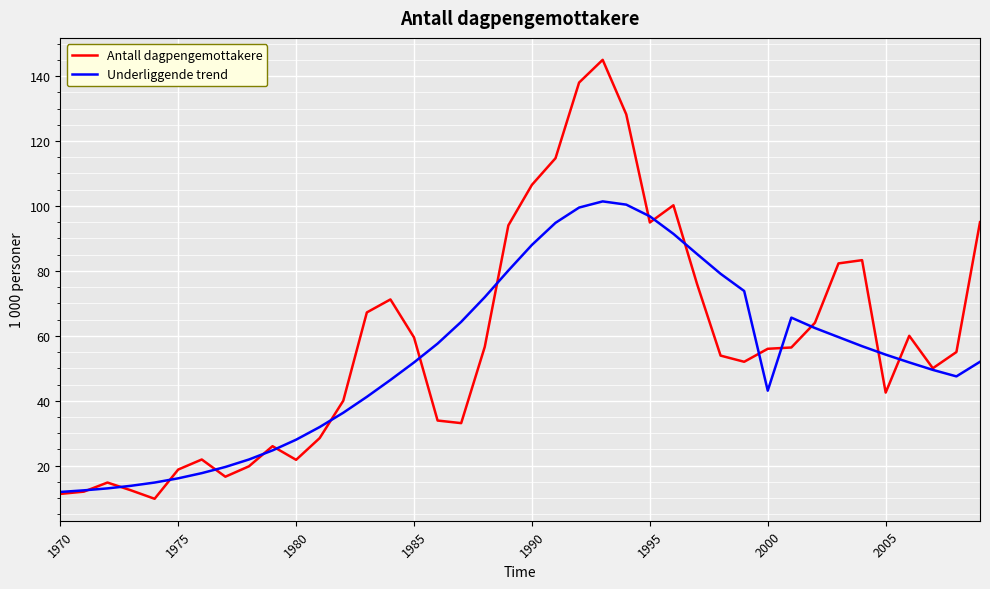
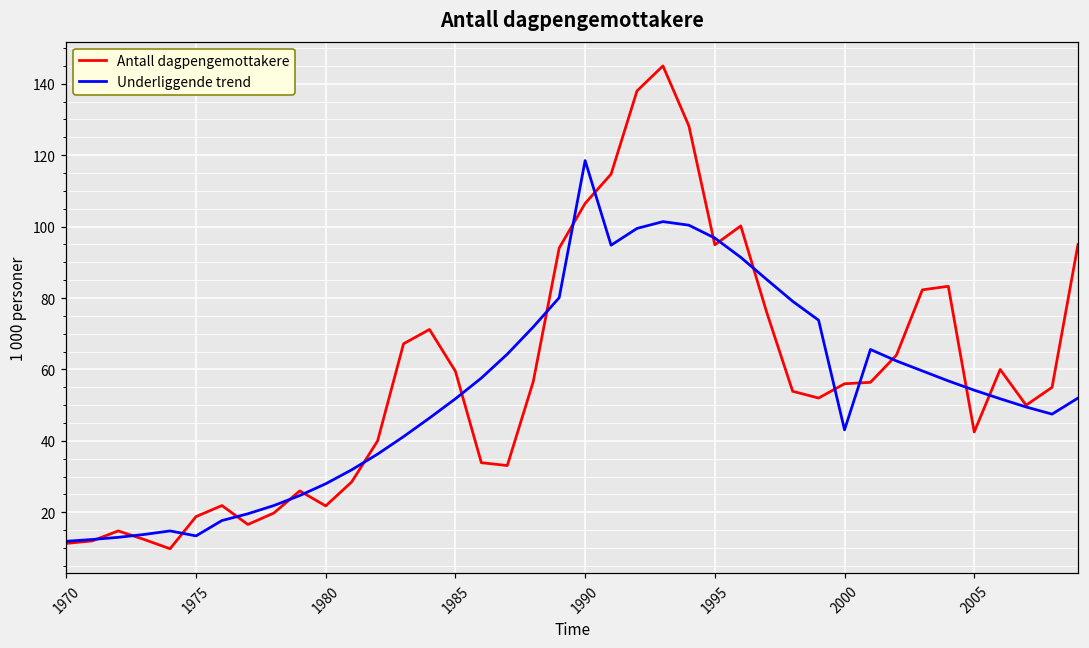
  {
    "Antall dagpengemottakere": {
      "1975": 19,
      "1980": 22,
      "1985": 60,
      "1990": 107,
      "1995": 95,
      "2000": 56,
      "2005": 43
    },
    "Underliggende trend": {
-     "1975": 16,
+     "1975": 13,
      "1980": 28,
      "1985": 52,
-     "1990": 88,
+     "1990": 119,
      "1995": 97,
      "2000": 43,
      "2005": 54
    }
  }
